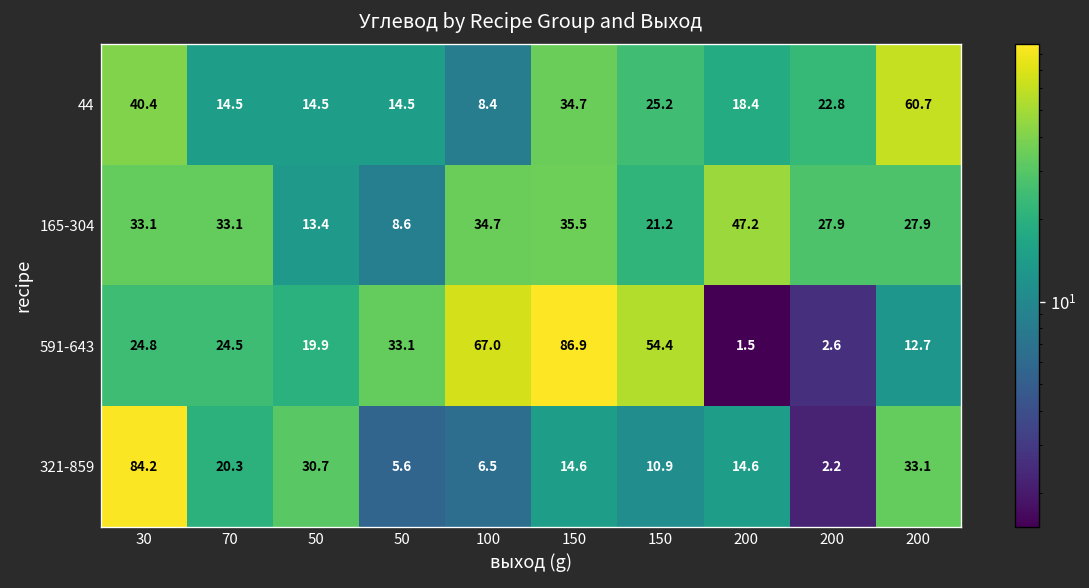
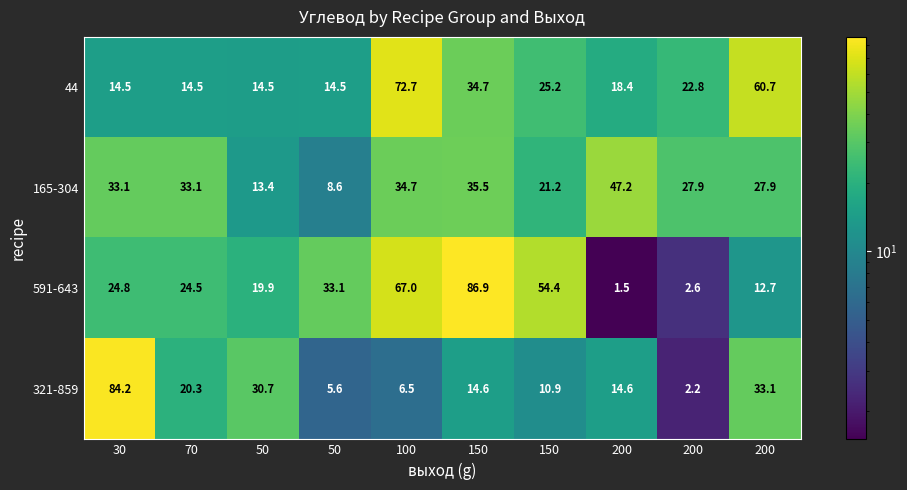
  {
    "44": {
-     "30": 40.4,
+     "30": 14.5,
      "70": 14.5,
-     "100": 8.4
+     "100": 72.7
    },
    "165-304": {
      "30": 33.1,
      "70": 33.1,
      "100": 34.7
    },
    "591-643": {
      "30": 24.8,
      "70": 24.5,
      "100": 67.0
    },
    "321-859": {
      "30": 84.2,
      "70": 20.3,
      "100": 6.5
    }
  }
